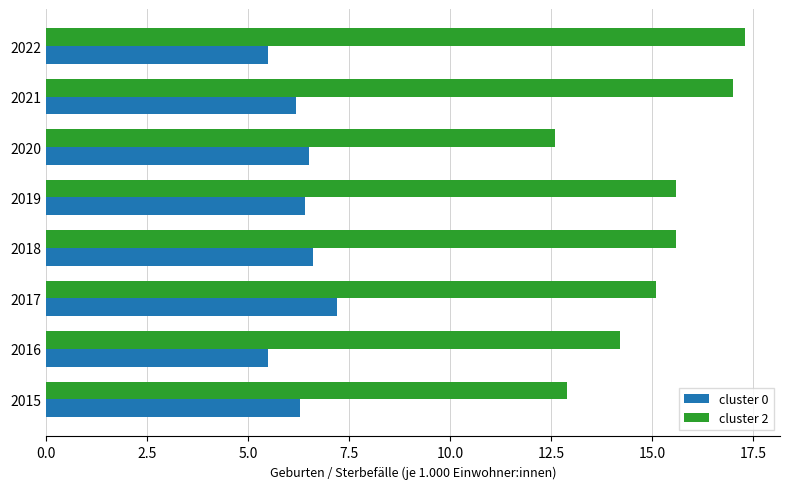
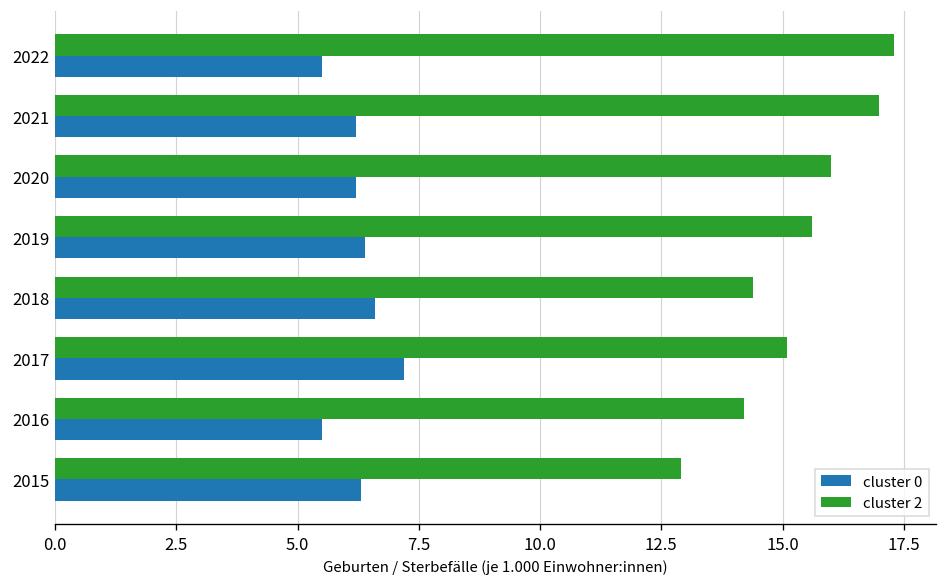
  {
    "cluster 0": {
      "2022": 5.5,
      "2021": 6.2,
-     "2020": 6.5,
+     "2020": 6.2,
      "2019": 6.4,
      "2018": 6.6,
      "2017": 7.2,
      "2016": 5.5,
      "2015": 6.3
    },
    "cluster 2": {
      "2022": 17.3,
      "2021": 17.0,
-     "2020": 12.6,
+     "2020": 16.0,
      "2019": 15.6,
-     "2018": 15.6,
+     "2018": 14.4,
      "2017": 15.1,
      "2016": 14.2,
      "2015": 12.9
    }
  }
